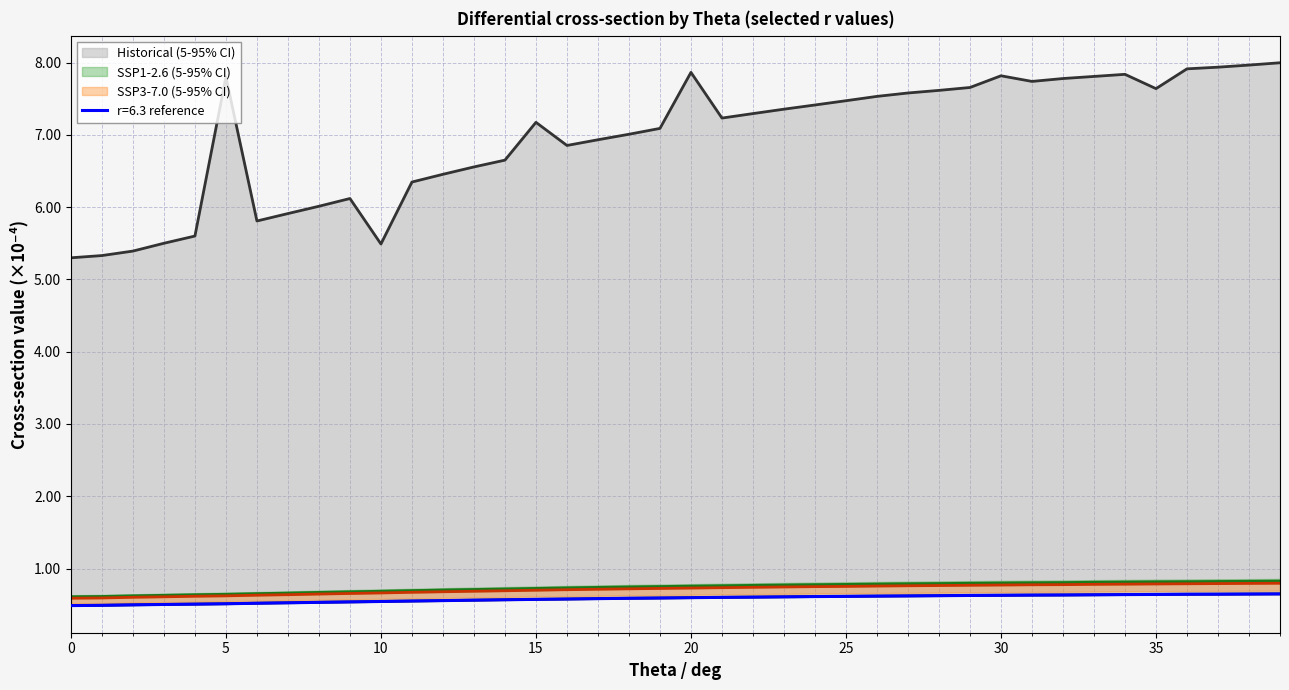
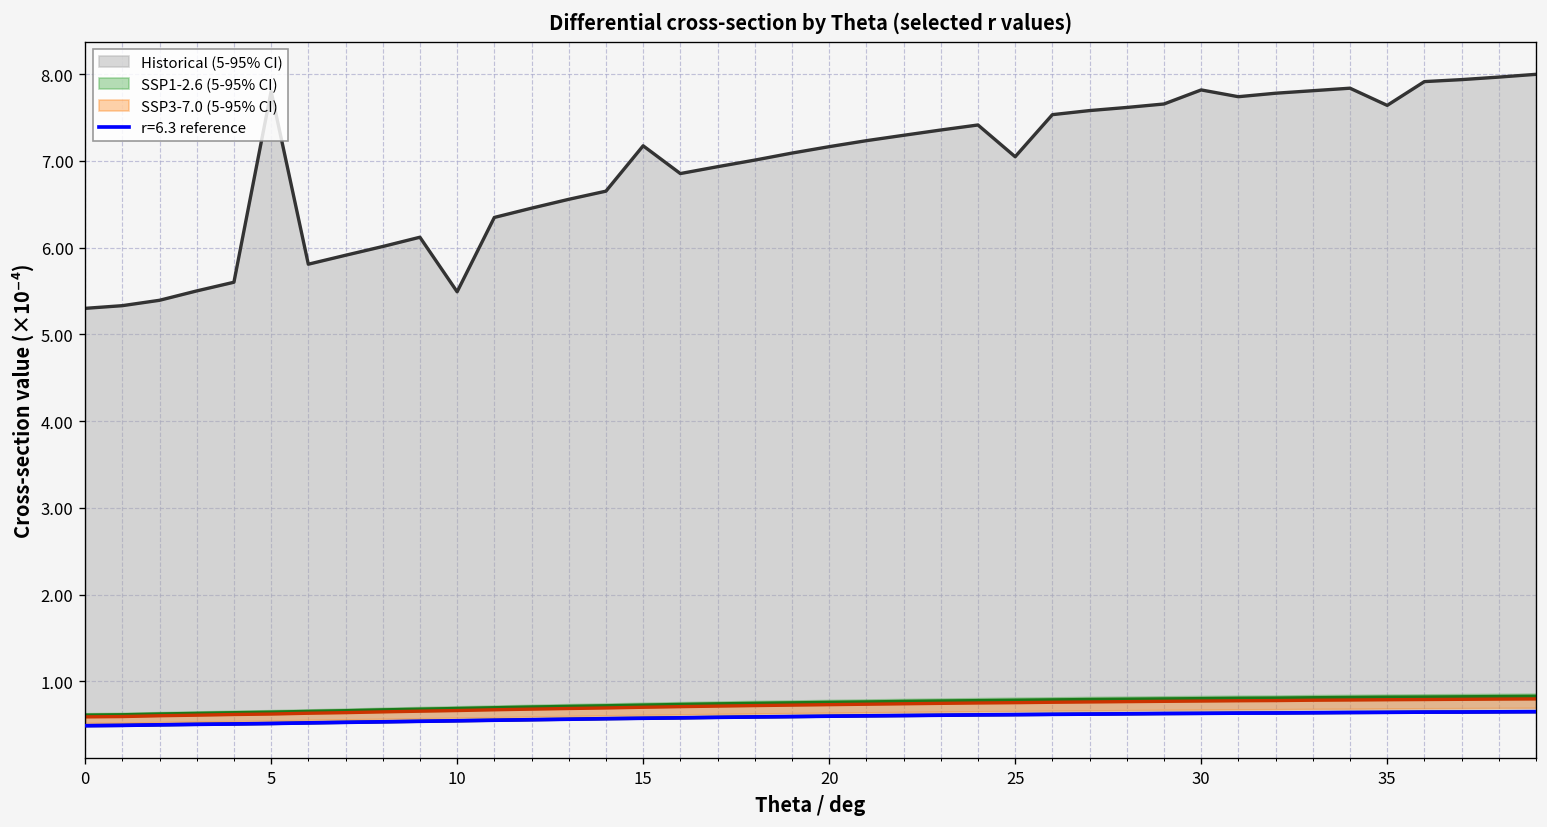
  {
    "Historical (5-95% CI)": {
      "0": 5.3,
      "10": 5.5,
      "15": 7.2,
-     "20": 7.9,
-     "25": 7.5,
+     "20": 7.2,
+     "25": 7.0,
      "30": 7.8,
      "35": 7.6
    },
    "r=6.3 reference": {
      "0": 0.5,
      "5": 0.5,
      "10": 0.5,
      "15": 0.6,
      "20": 0.6,
      "25": 0.6,
      "30": 0.6,
      "35": 0.6
    }
  }
